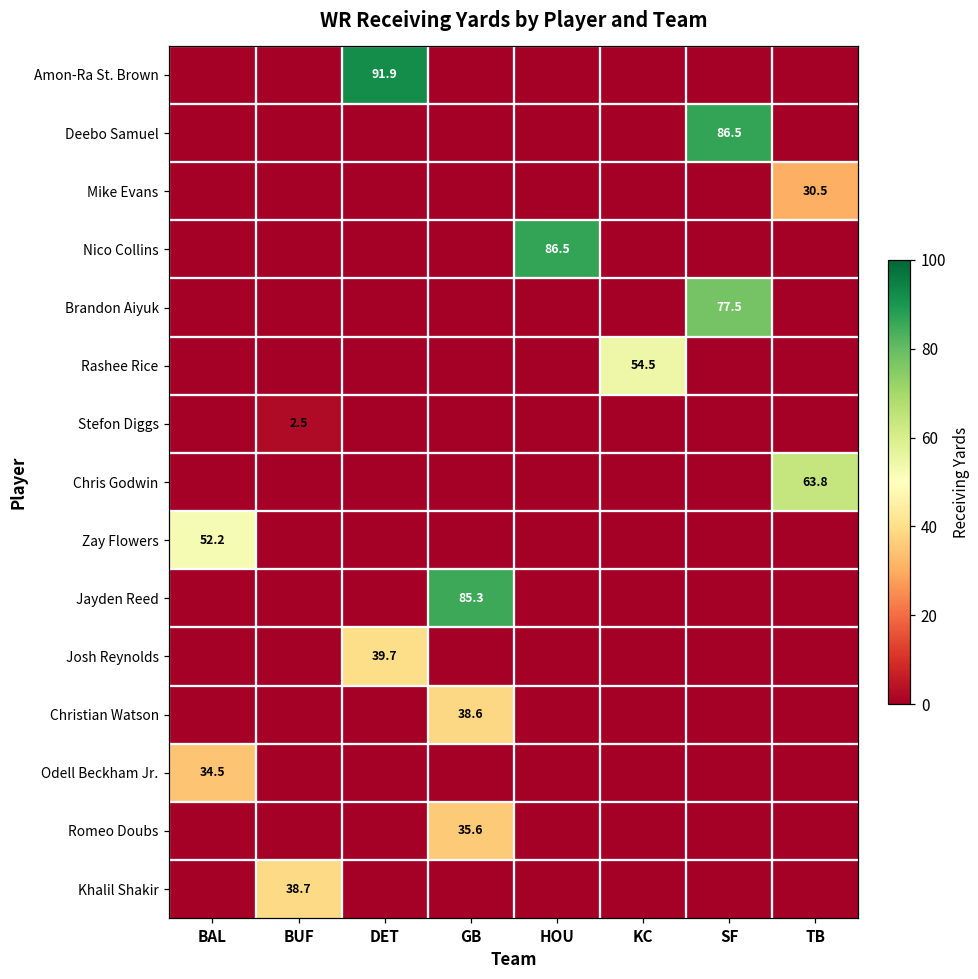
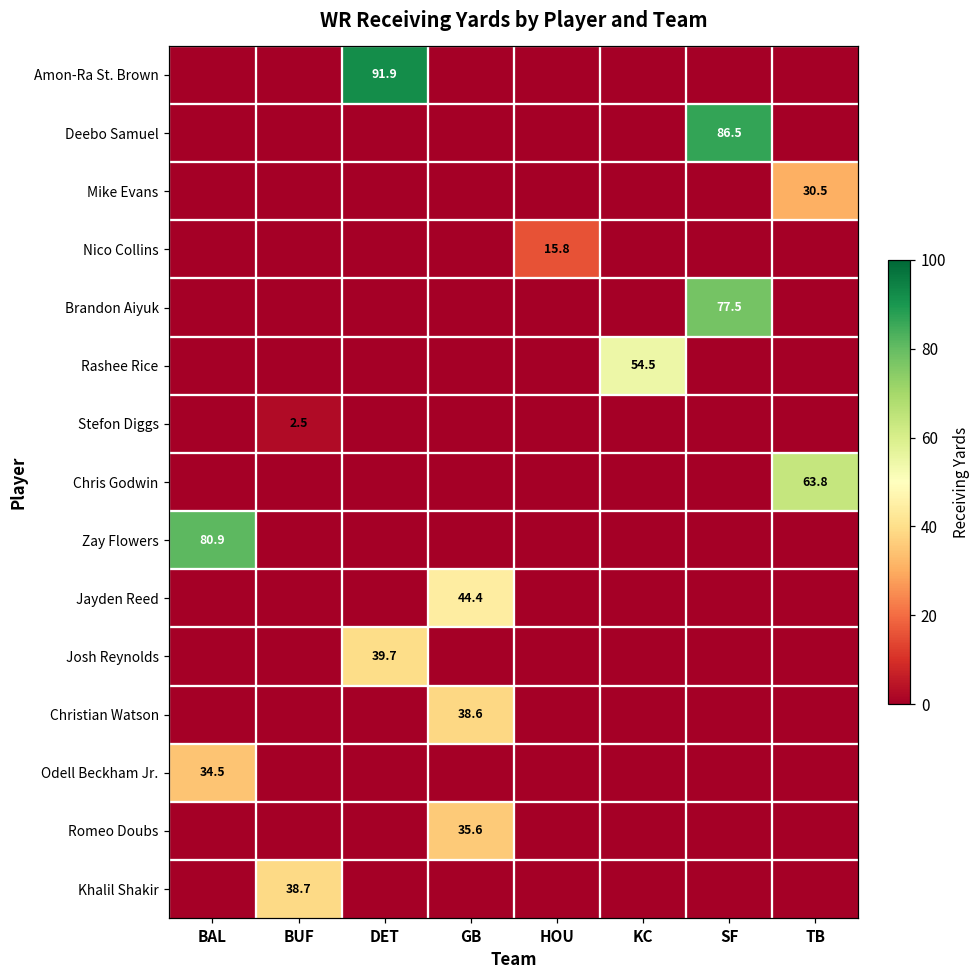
  {
    "Amon-Ra St. Brown": {
      "DET": 91.9
    },
    "Deebo Samuel": {
      "SF": 86.5
    },
    "Mike Evans": {
      "TB": 30.5
    },
    "Nico Collins": {
-     "HOU": 86.5
+     "HOU": 15.8
    },
    "Brandon Aiyuk": {
      "SF": 77.5
    },
    "Rashee Rice": {
      "KC": 54.5
    },
    "Stefon Diggs": {
      "BUF": 2.5
    },
    "Chris Godwin": {
      "TB": 63.8
    },
    "Zay Flowers": {
-     "BAL": 52.2
+     "BAL": 80.9
    },
    "Jayden Reed": {
-     "GB": 85.3
+     "GB": 44.4
    },
    "Josh Reynolds": {
      "DET": 39.7
    },
    "Christian Watson": {
      "GB": 38.6
    },
    "Odell Beckham Jr.": {
      "BAL": 34.5
    },
    "Romeo Doubs": {
      "GB": 35.6
    },
    "Khalil Shakir": {
      "BUF": 38.7
    }
  }
